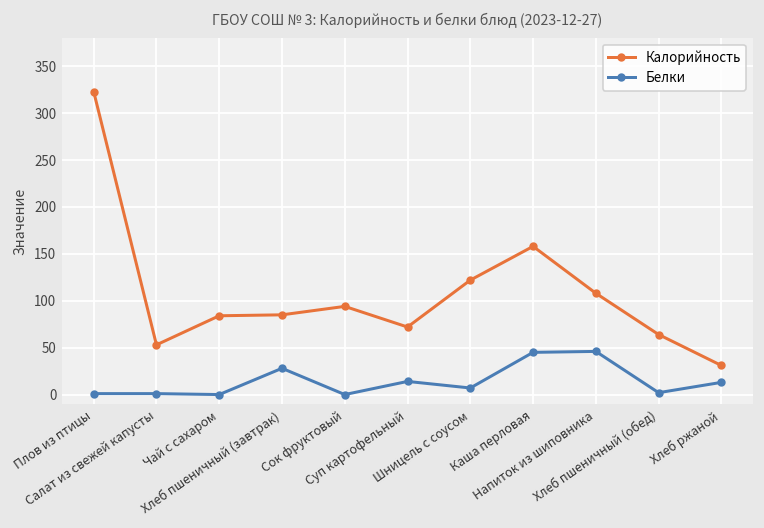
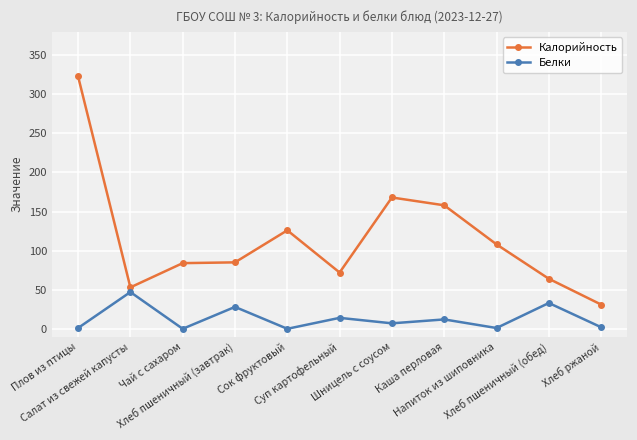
  {
    "Калорийность": {
      "Плов из птицы": 320,
      "Салат из свежей капусты": 50,
      "Чай с сахаром": 80,
      "Хлеб пшеничный (завтрак)": 90,
-     "Сок фруктовый": 90,
+     "Сок фруктовый": 130,
      "Суп картофельный": 70,
-     "Шницель с соусом": 120,
+     "Шницель с соусом": 170,
      "Каша перловая": 160,
      "Напиток из шиповника": 110,
      "Хлеб пшеничный (обед)": 60,
      "Хлеб ржаной": 30
    },
    "Белки": {
      "Плов из птицы": 0,
-     "Салат из свежей капусты": 0,
+     "Салат из свежей капусты": 50,
      "Чай с сахаром": 0,
      "Хлеб пшеничный (завтрак)": 30,
      "Сок фруктовый": 0,
      "Суп картофельный": 10,
      "Шницель с соусом": 10,
-     "Каша перловая": 50,
-     "Напиток из шиповника": 50,
-     "Хлеб пшеничный (обед)": 0,
-     "Хлеб ржаной": 10
+     "Каша перловая": 10,
+     "Напиток из шиповника": 0,
+     "Хлеб пшеничный (обед)": 30,
+     "Хлеб ржаной": 0
    }
  }
